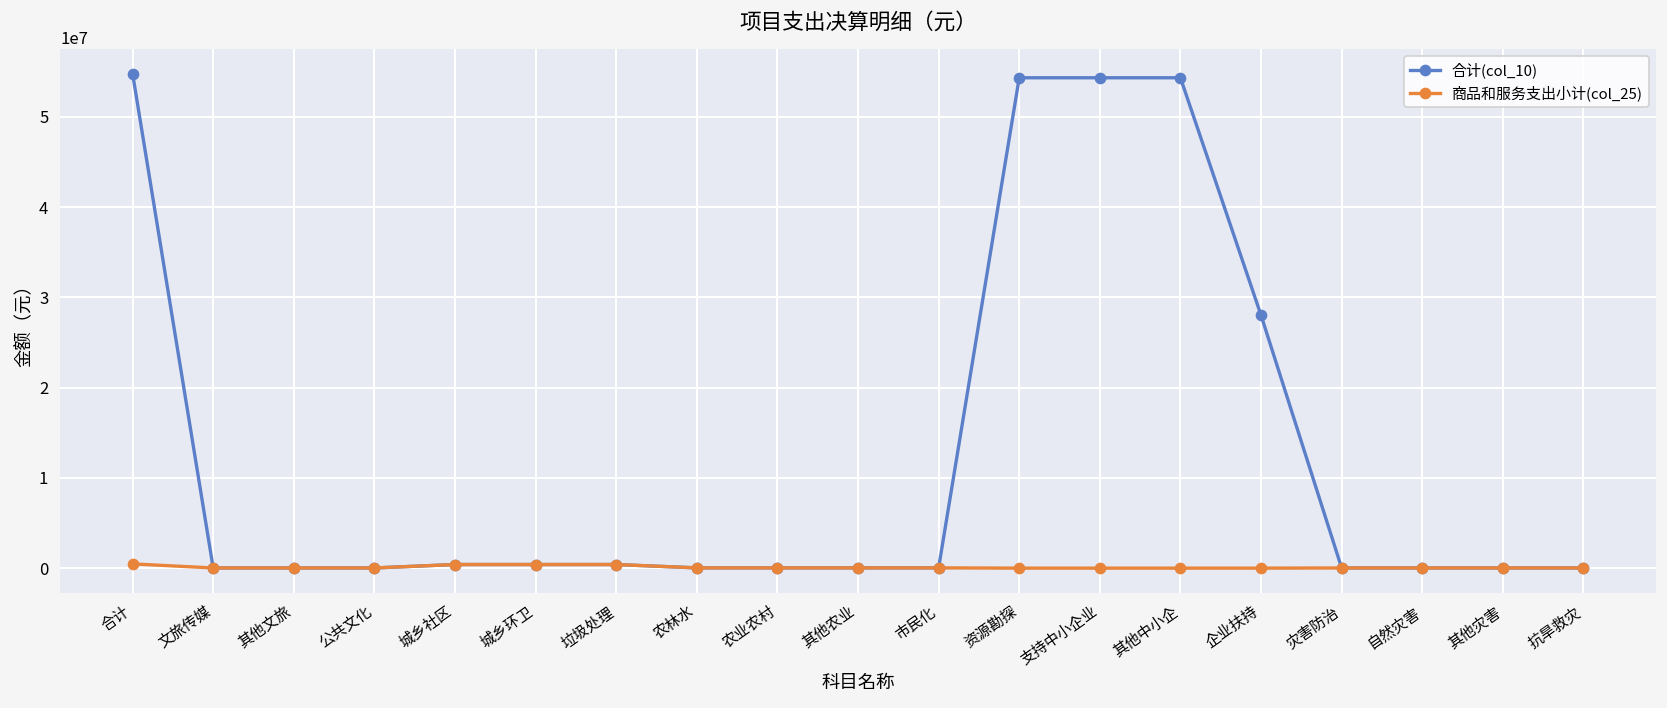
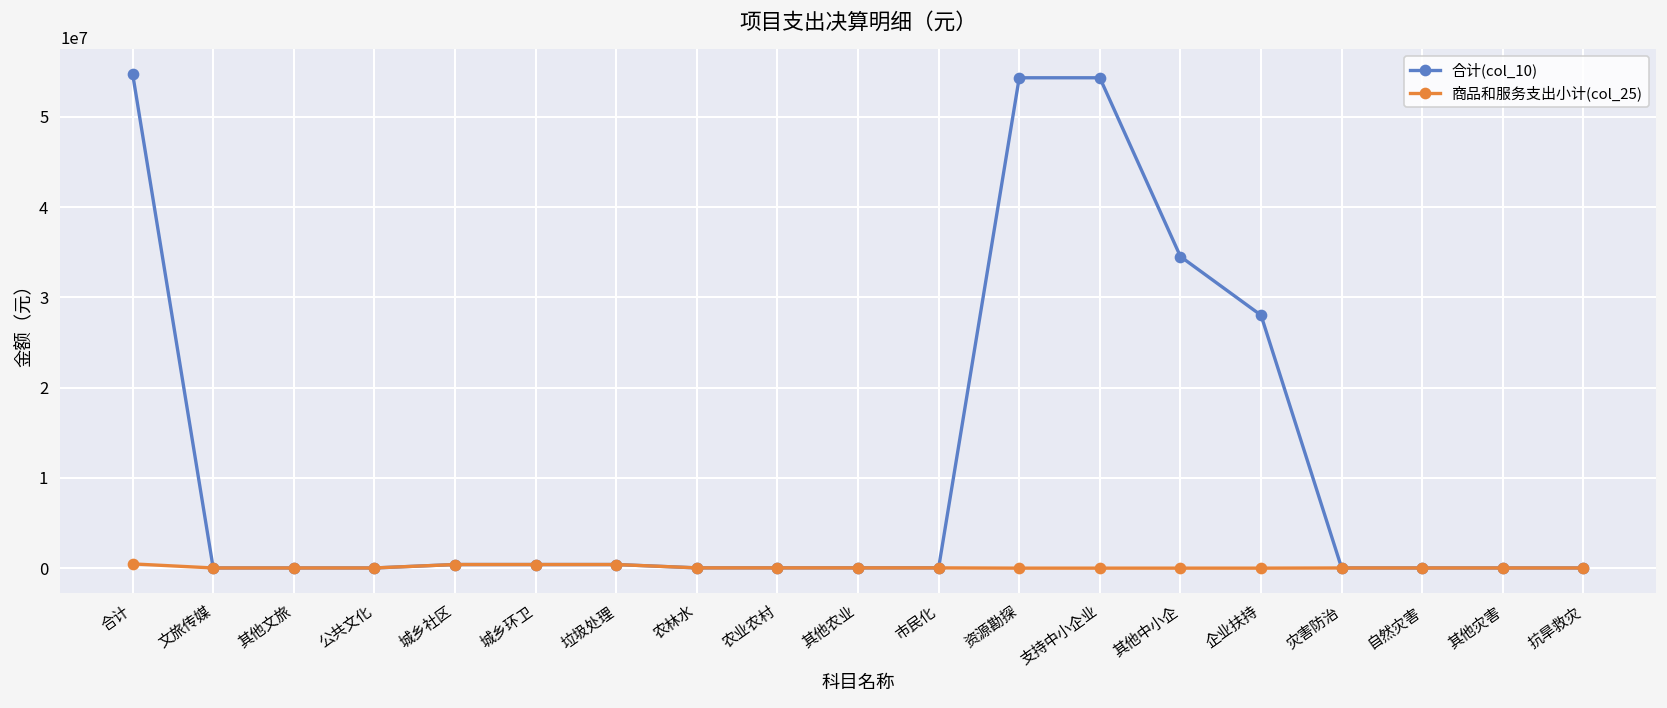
  {
    "合计(col_10)": {
      "合计": 55000000,
      "资源勘探": 54000000,
      "支持中小企业": 54000000,
-     "其他中小企": 54000000,
+     "其他中小企": 35000000,
      "企业扶持": 28000000
    },
    "商品和服务支出小计(col_25)": {
      "合计": 0,
      "资源勘探": 0,
      "支持中小企业": 0,
      "其他中小企": 0,
      "企业扶持": 0
    }
  }
